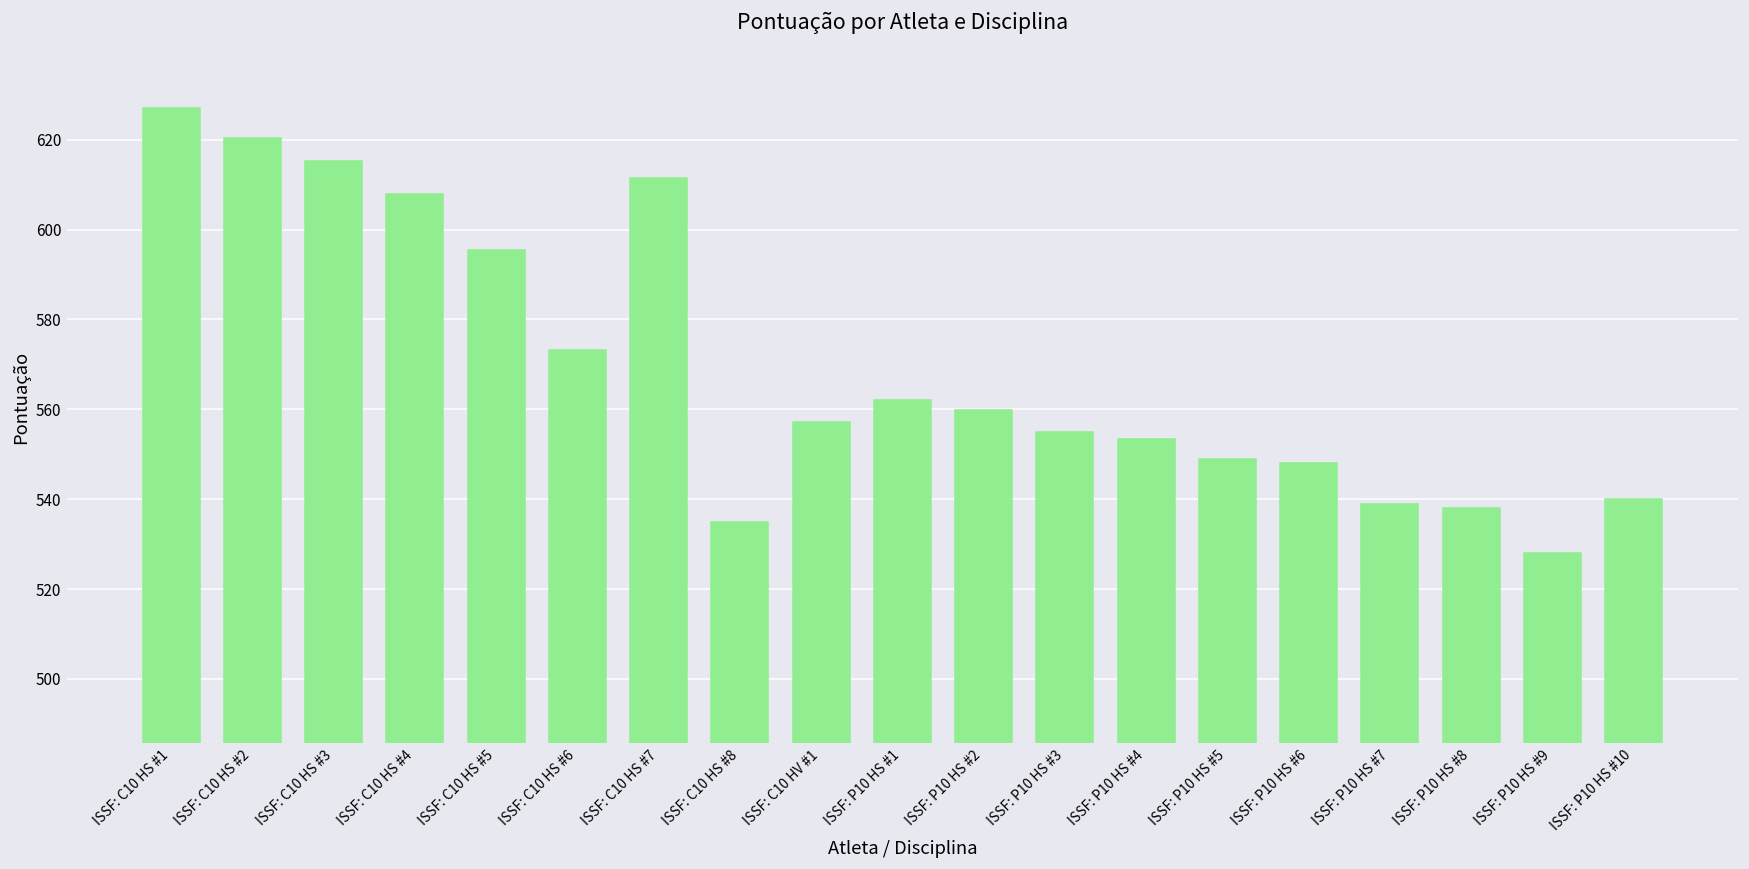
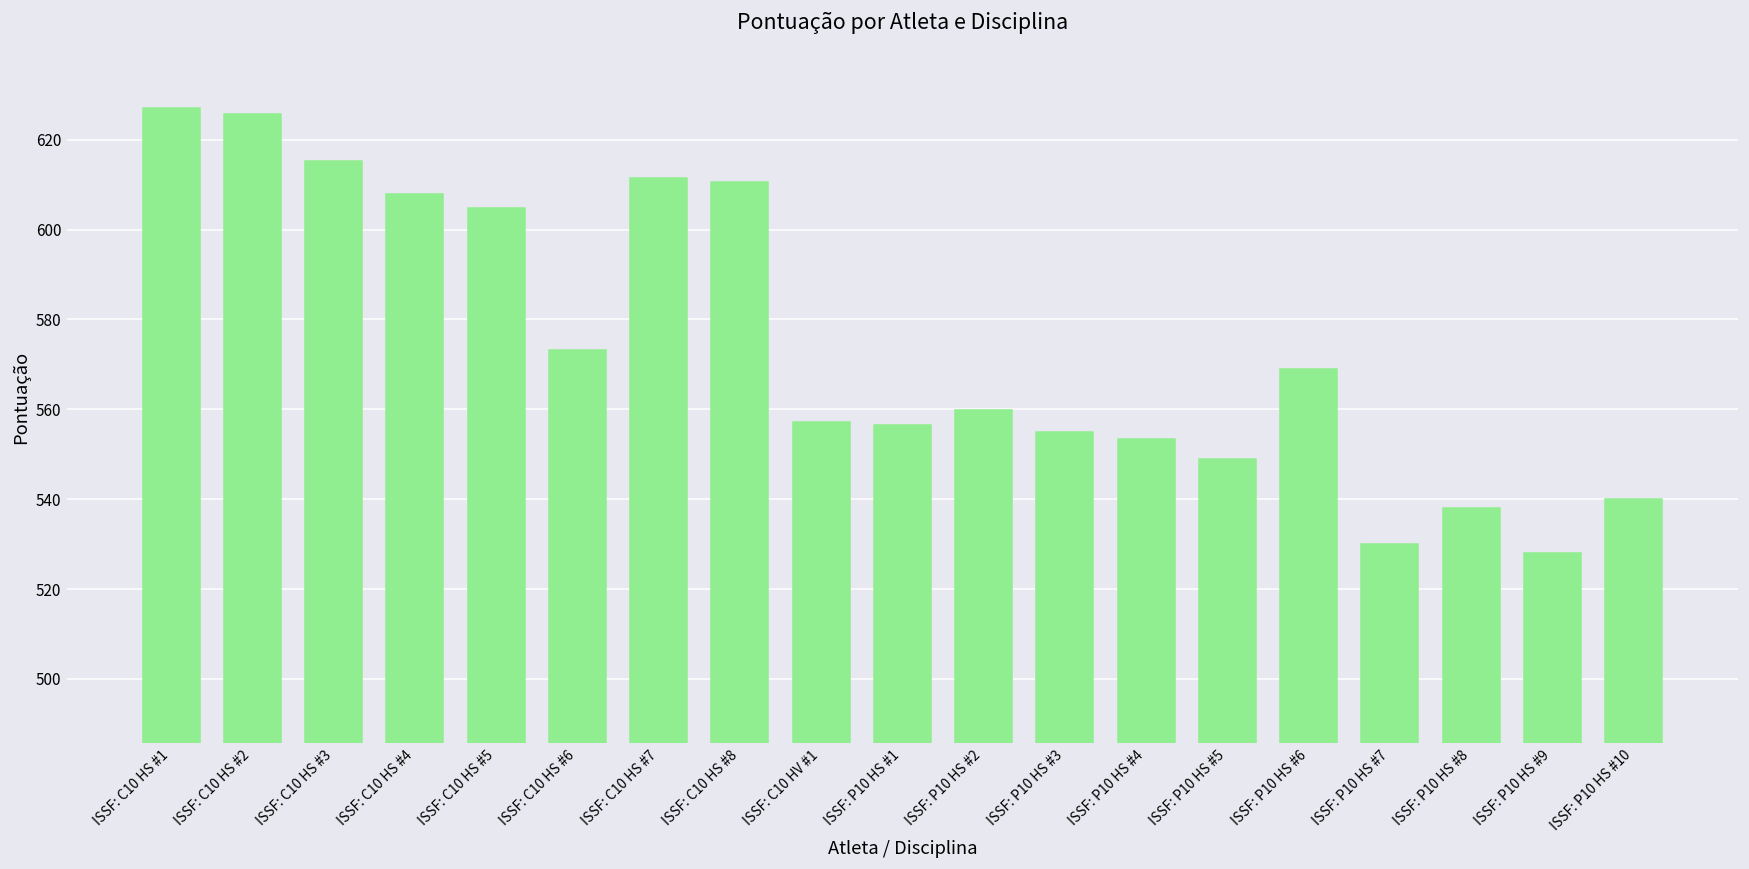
  {
    "ISSF: C10 HS #1": 627,
-   "ISSF: C10 HS #2": 620,
+   "ISSF: C10 HS #2": 626,
    "ISSF: C10 HS #3": 615,
    "ISSF: C10 HS #4": 608,
-   "ISSF: C10 HS #5": 595,
+   "ISSF: C10 HS #5": 605,
    "ISSF: C10 HS #6": 573,
    "ISSF: C10 HS #7": 612,
-   "ISSF: C10 HS #8": 535,
+   "ISSF: C10 HS #8": 611,
    "ISSF: C10 HV #1": 557,
-   "ISSF: P10 HS #1": 562,
+   "ISSF: P10 HS #1": 556,
    "ISSF: P10 HS #2": 560,
    "ISSF: P10 HS #3": 555,
    "ISSF: P10 HS #4": 553,
    "ISSF: P10 HS #5": 549,
-   "ISSF: P10 HS #6": 548,
-   "ISSF: P10 HS #7": 539,
+   "ISSF: P10 HS #6": 569,
+   "ISSF: P10 HS #7": 530,
    "ISSF: P10 HS #8": 538,
    "ISSF: P10 HS #9": 528,
    "ISSF: P10 HS #10": 540
  }
